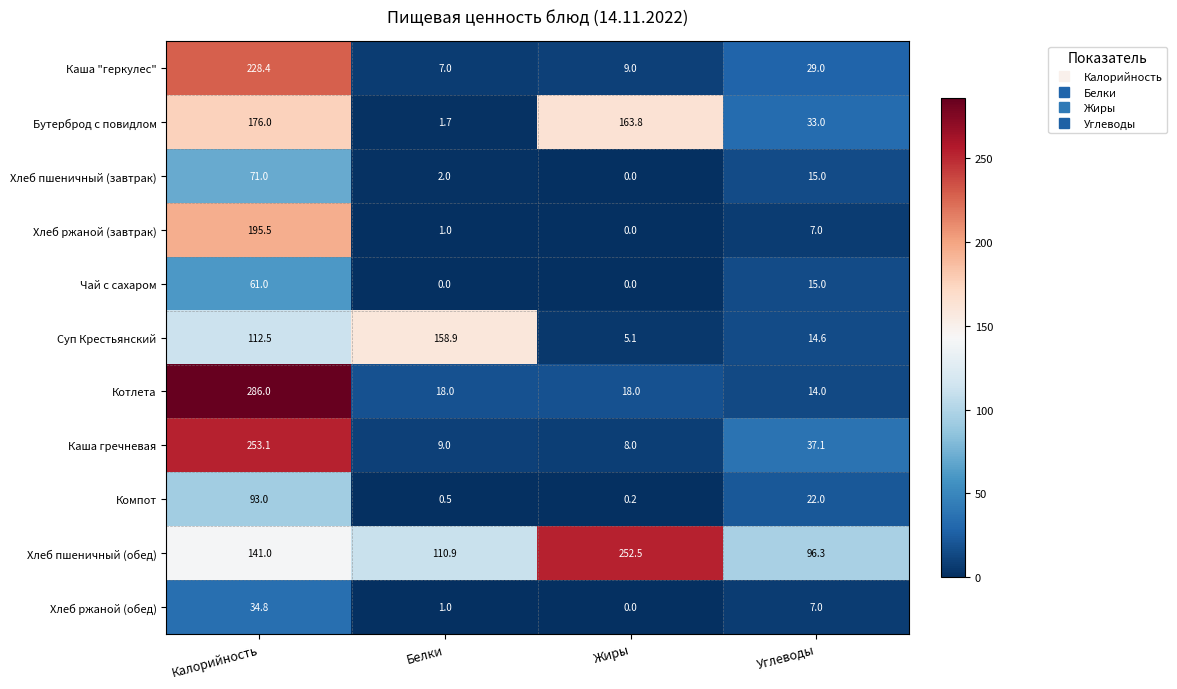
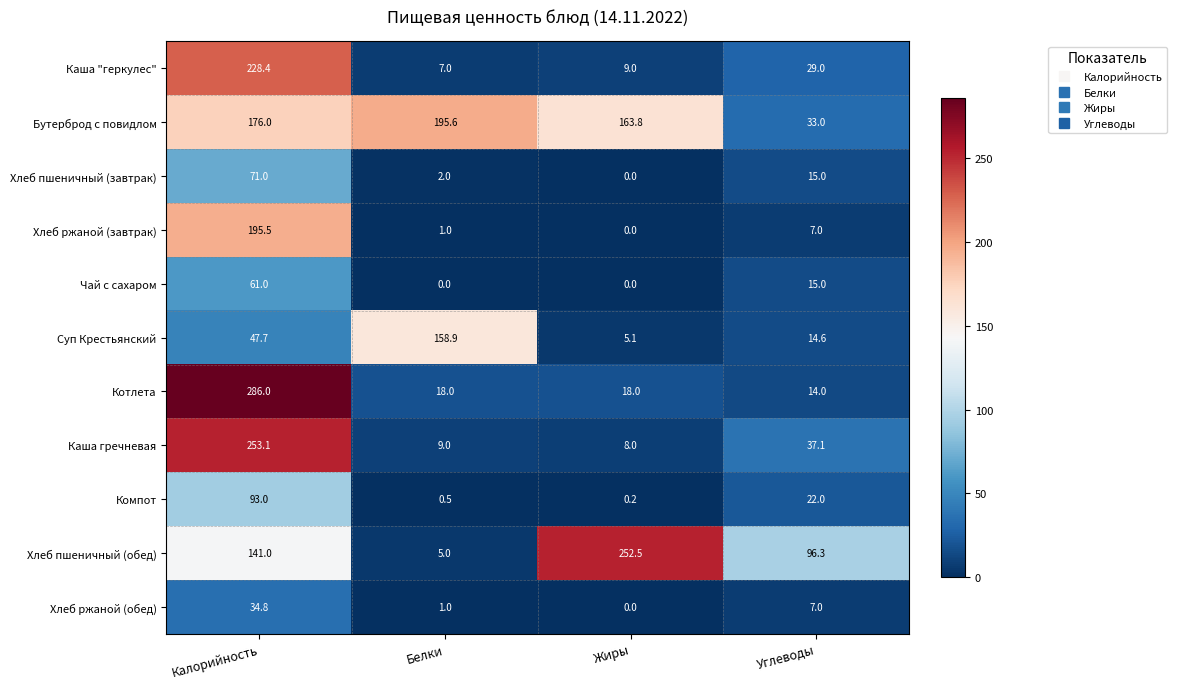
  {
    "Каша \"геркулес\"": {
      "Калорийность": 228.4,
      "Белки": 7.0,
      "Жиры": 9.0,
      "Углеводы": 29.0
    },
    "Бутерброд с повидлом": {
      "Калорийность": 176.0,
-     "Белки": 1.7,
+     "Белки": 195.6,
      "Жиры": 163.8,
      "Углеводы": 33.0
    },
    "Хлеб пшеничный (завтрак)": {
      "Калорийность": 71.0,
      "Белки": 2.0,
      "Жиры": 0.0,
      "Углеводы": 15.0
    },
    "Хлеб ржаной (завтрак)": {
      "Калорийность": 195.5,
      "Белки": 1.0,
      "Жиры": 0.0,
      "Углеводы": 7.0
    },
    "Чай с сахаром": {
      "Калорийность": 61.0,
      "Белки": 0.0,
      "Жиры": 0.0,
      "Углеводы": 15.0
    },
    "Суп Крестьянский": {
-     "Калорийность": 112.5,
+     "Калорийность": 47.7,
      "Белки": 158.9,
      "Жиры": 5.1,
      "Углеводы": 14.6
    },
    "Котлета": {
      "Калорийность": 286.0,
      "Белки": 18.0,
      "Жиры": 18.0,
      "Углеводы": 14.0
    },
    "Каша гречневая": {
      "Калорийность": 253.1,
      "Белки": 9.0,
      "Жиры": 8.0,
      "Углеводы": 37.1
    },
    "Компот": {
      "Калорийность": 93.0,
      "Белки": 0.5,
      "Жиры": 0.2,
      "Углеводы": 22.0
    },
    "Хлеб пшеничный (обед)": {
      "Калорийность": 141.0,
-     "Белки": 110.9,
+     "Белки": 5.0,
      "Жиры": 252.5,
      "Углеводы": 96.3
    },
    "Хлеб ржаной (обед)": {
      "Калорийность": 34.8,
      "Белки": 1.0,
      "Жиры": 0.0,
      "Углеводы": 7.0
    }
  }
